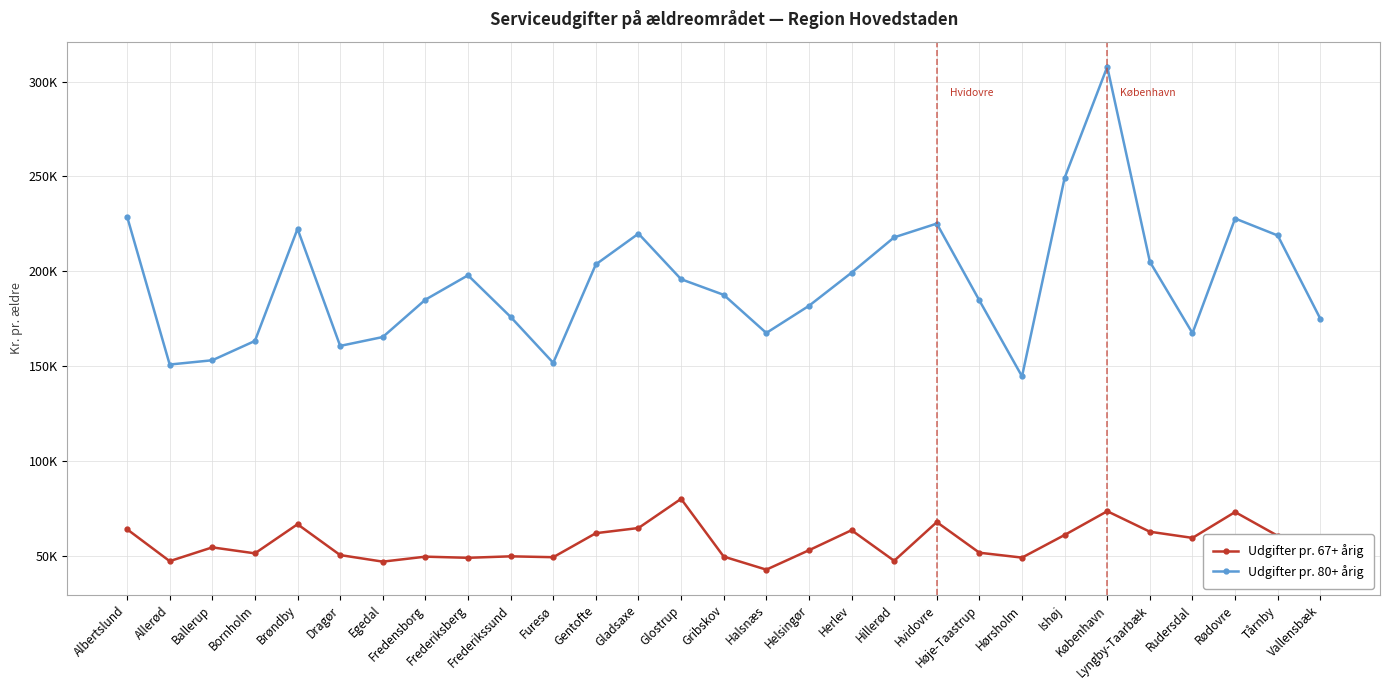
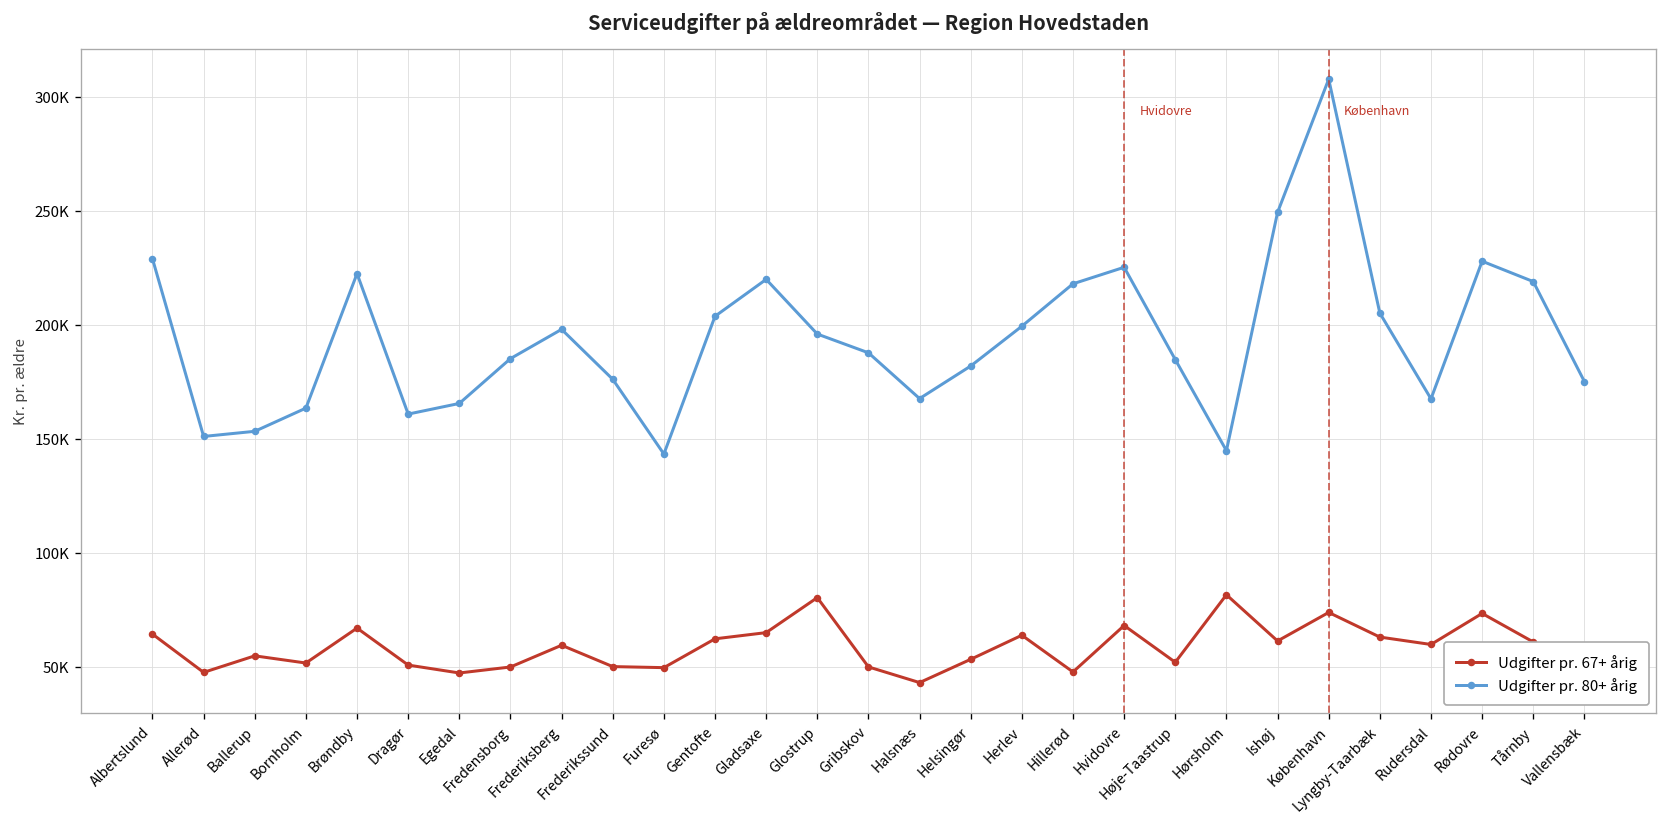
  {
    "Udgifter pr. 67+ årig": {
      "Albertslund": 64000,
      "Allerød": 47000,
      "Ballerup": 55000,
      "Bornholm": 52000,
      "Brøndby": 67000,
      "Dragør": 51000,
      "Egedal": 47000,
      "Fredensborg": 50000,
-     "Frederiksberg": 49000,
+     "Frederiksberg": 59000,
      "Frederikssund": 50000,
      "Furesø": 50000,
      "Gentofte": 62000,
      "Gladsaxe": 65000,
      "Glostrup": 80000,
      "Gribskov": 50000,
      "Halsnæs": 43000,
      "Helsingør": 53000,
      "Herlev": 64000,
      "Hillerød": 48000,
      "Hvidovre": 68000,
      "Høje-Taastrup": 52000,
-     "Hørsholm": 49000,
+     "Hørsholm": 82000,
      "Ishøj": 61000,
      "København": 74000,
      "Lyngby-Taarbæk": 63000,
      "Rudersdal": 60000,
      "Rødovre": 73000
    },
    "Udgifter pr. 80+ årig": {
      "Albertslund": 229000,
      "Allerød": 151000,
      "Ballerup": 153000,
      "Bornholm": 163000,
      "Brøndby": 222000,
      "Dragør": 161000,
      "Egedal": 165000,
      "Fredensborg": 185000,
      "Frederiksberg": 198000,
      "Frederikssund": 176000,
-     "Furesø": 152000,
+     "Furesø": 143000,
      "Gentofte": 204000,
      "Gladsaxe": 220000,
      "Glostrup": 196000,
      "Gribskov": 188000,
      "Halsnæs": 168000,
      "Helsingør": 182000,
      "Herlev": 199000,
      "Hillerød": 218000,
      "Hvidovre": 225000,
      "Høje-Taastrup": 185000,
      "Hørsholm": 145000,
      "Ishøj": 249000,
      "København": 308000,
      "Lyngby-Taarbæk": 205000,
      "Rudersdal": 167000,
      "Rødovre": 228000,
      "Tårnby": 219000,
      "Vallensbæk": 175000
    }
  }
